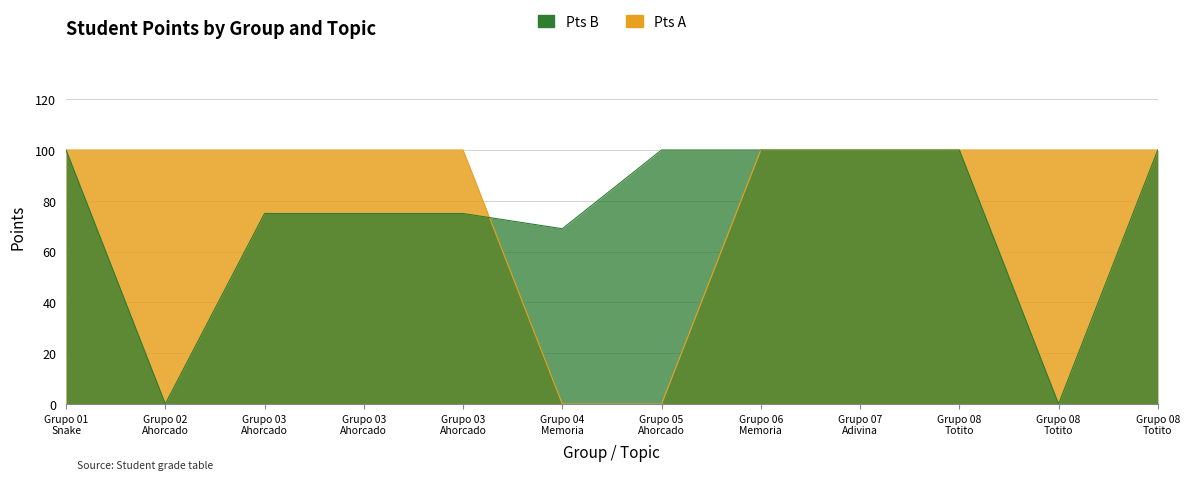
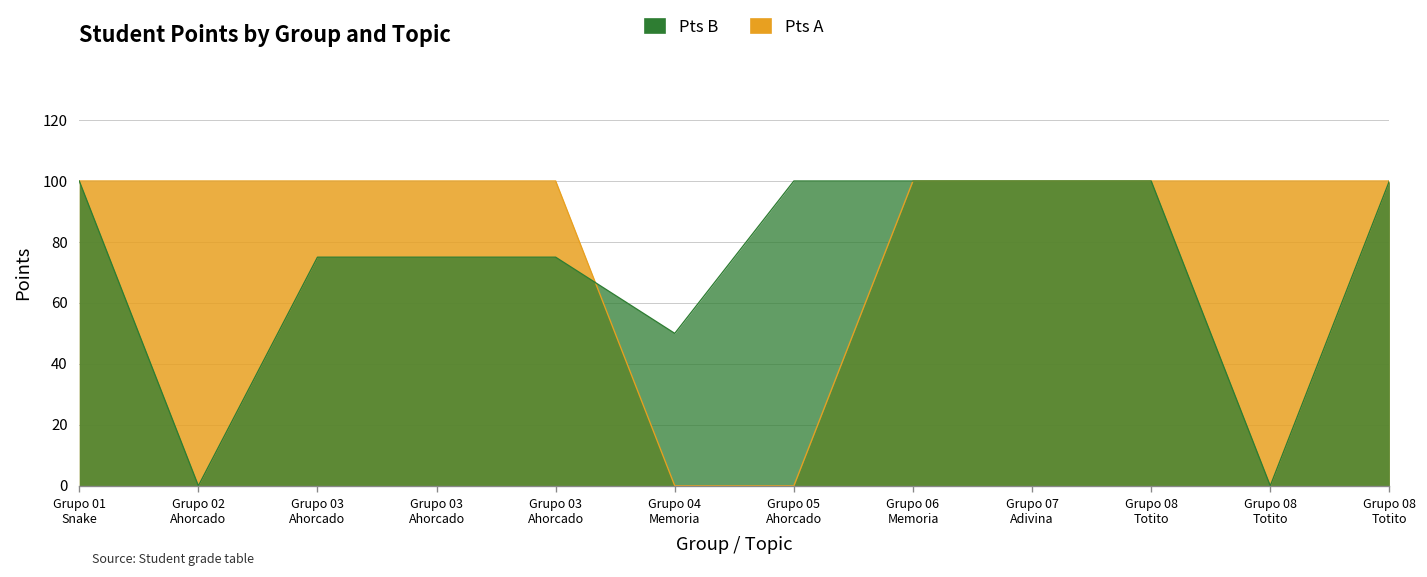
  {
    "Pts A": {
      "Grupo 02 Ahorcado": 100,
      "Grupo 04 Memoria": 0,
      "Grupo 05 Ahorcado": 0
    },
    "Pts B": {
      "Grupo 02 Ahorcado": 0,
-     "Grupo 04 Memoria": 69,
+     "Grupo 04 Memoria": 50,
      "Grupo 05 Ahorcado": 100
    }
  }
